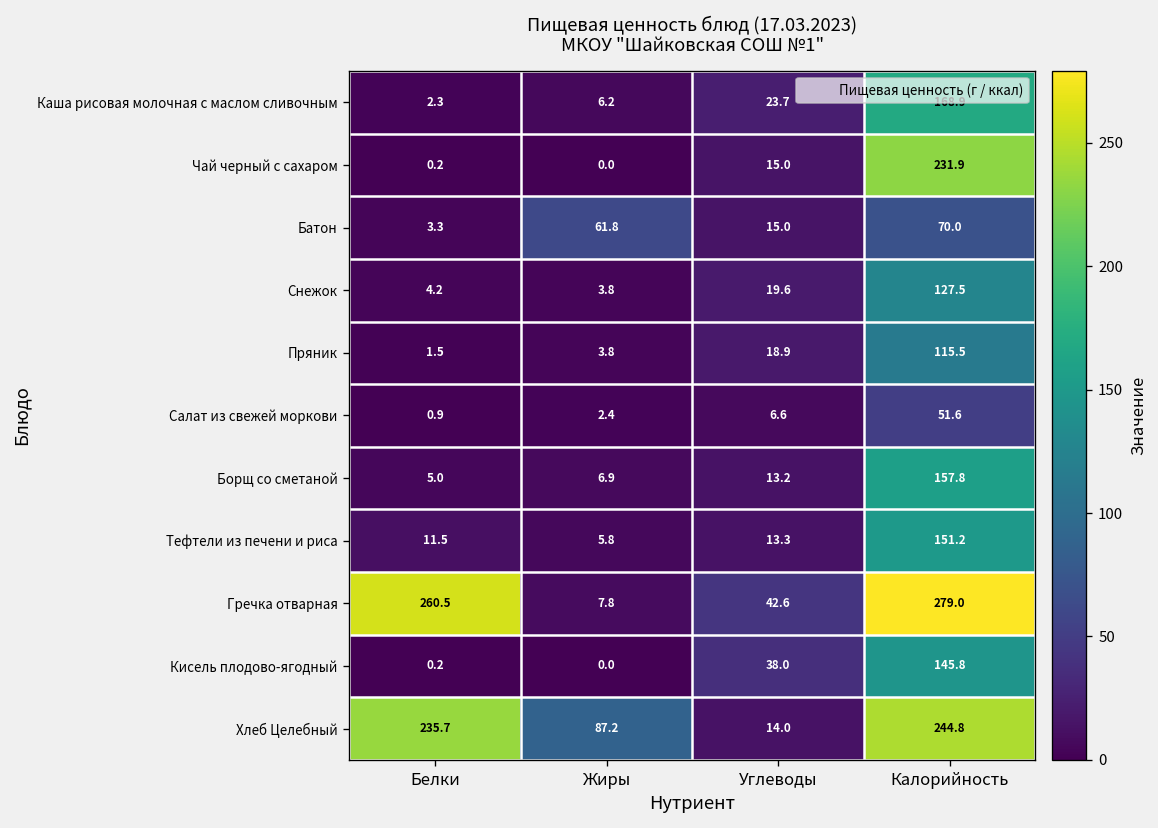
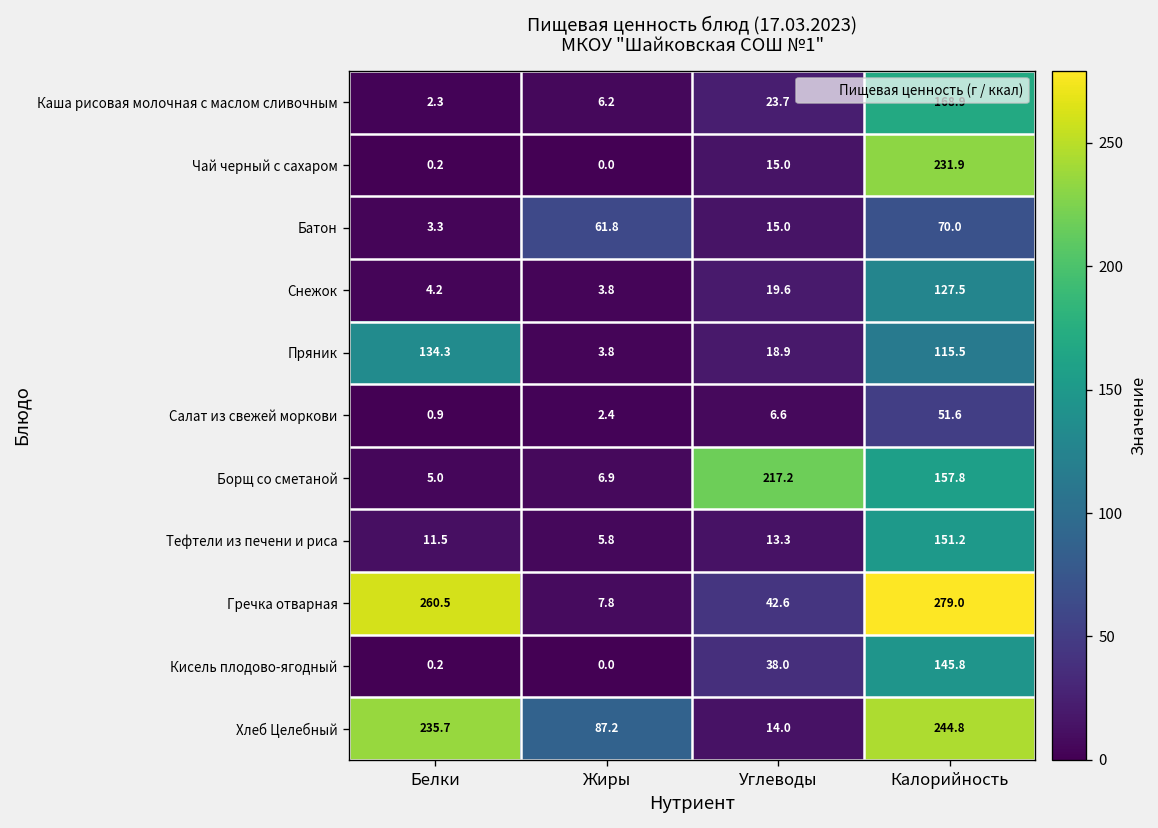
  {
    "Каша рисовая молочная с маслом сливочным": {
      "Белки": 2.3,
      "Жиры": 6.2,
      "Углеводы": 23.7
    },
    "Чай черный с сахаром": {
      "Белки": 0.2,
      "Жиры": 0.0,
      "Углеводы": 15.0,
      "Калорийность": 231.9
    },
    "Батон": {
      "Белки": 3.3,
      "Жиры": 61.8,
      "Углеводы": 15.0,
      "Калорийность": 70.0
    },
    "Снежок": {
      "Белки": 4.2,
      "Жиры": 3.8,
      "Углеводы": 19.6,
      "Калорийность": 127.5
    },
    "Пряник": {
-     "Белки": 1.5,
+     "Белки": 134.3,
      "Жиры": 3.8,
      "Углеводы": 18.9,
      "Калорийность": 115.5
    },
    "Салат из свежей моркови": {
      "Белки": 0.9,
      "Жиры": 2.4,
      "Углеводы": 6.6,
      "Калорийность": 51.6
    },
    "Борщ со сметаной": {
      "Белки": 5.0,
      "Жиры": 6.9,
-     "Углеводы": 13.2,
+     "Углеводы": 217.2,
      "Калорийность": 157.8
    },
    "Тефтели из печени и риса": {
      "Белки": 11.5,
      "Жиры": 5.8,
      "Углеводы": 13.3,
      "Калорийность": 151.2
    },
    "Гречка отварная": {
      "Белки": 260.5,
      "Жиры": 7.8,
      "Углеводы": 42.6,
      "Калорийность": 279.0
    },
    "Кисель плодово-ягодный": {
      "Белки": 0.2,
      "Жиры": 0.0,
      "Углеводы": 38.0,
      "Калорийность": 145.8
    },
    "Хлеб Целебный": {
      "Белки": 235.7,
      "Жиры": 87.2,
      "Углеводы": 14.0,
      "Калорийность": 244.8
    }
  }
